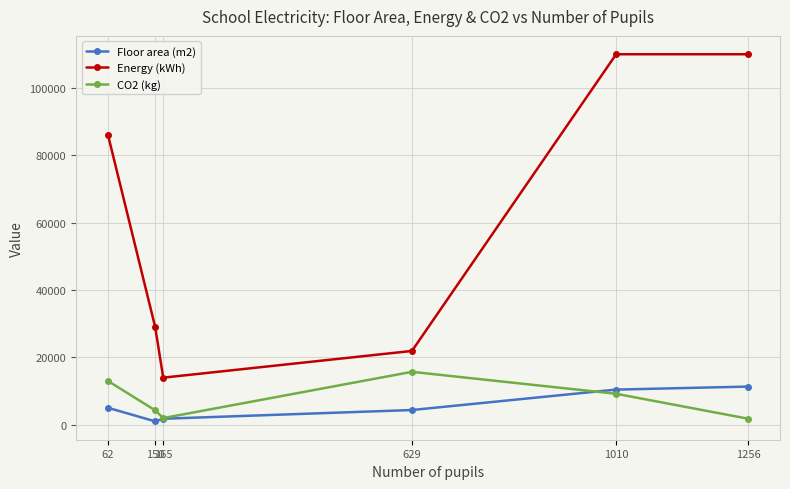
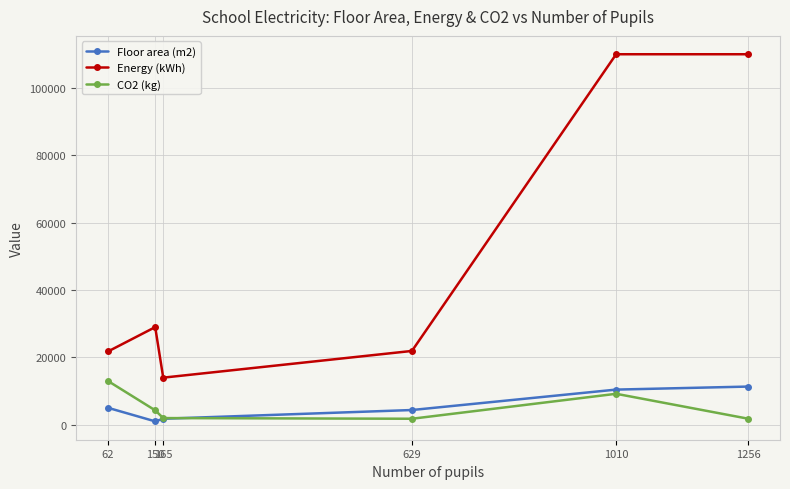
  {
    "Floor area (m2)": {
      "62": 5000,
      "629": 4000,
      "1010": 10000,
      "1256": 11000
    },
    "Energy (kWh)": {
-     "62": 86000,
+     "62": 22000,
      "629": 22000,
      "1010": 110000,
      "1256": 110000
    },
    "CO2 (kg)": {
      "62": 13000,
-     "629": 16000,
+     "629": 2000,
      "1010": 9000,
      "1256": 2000
    }
  }
